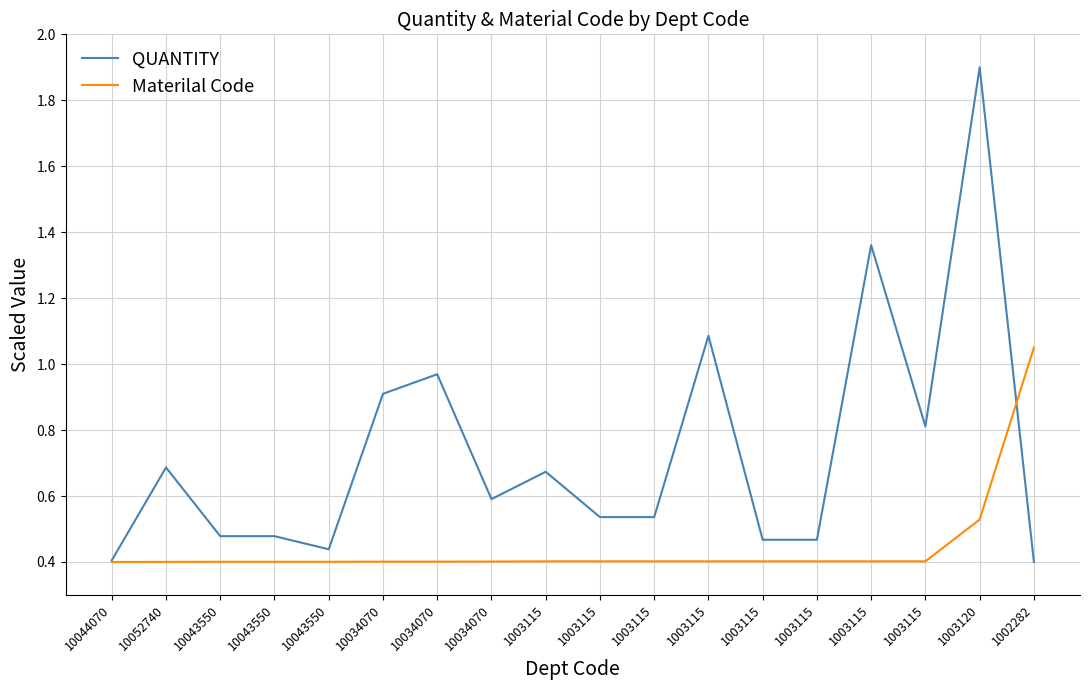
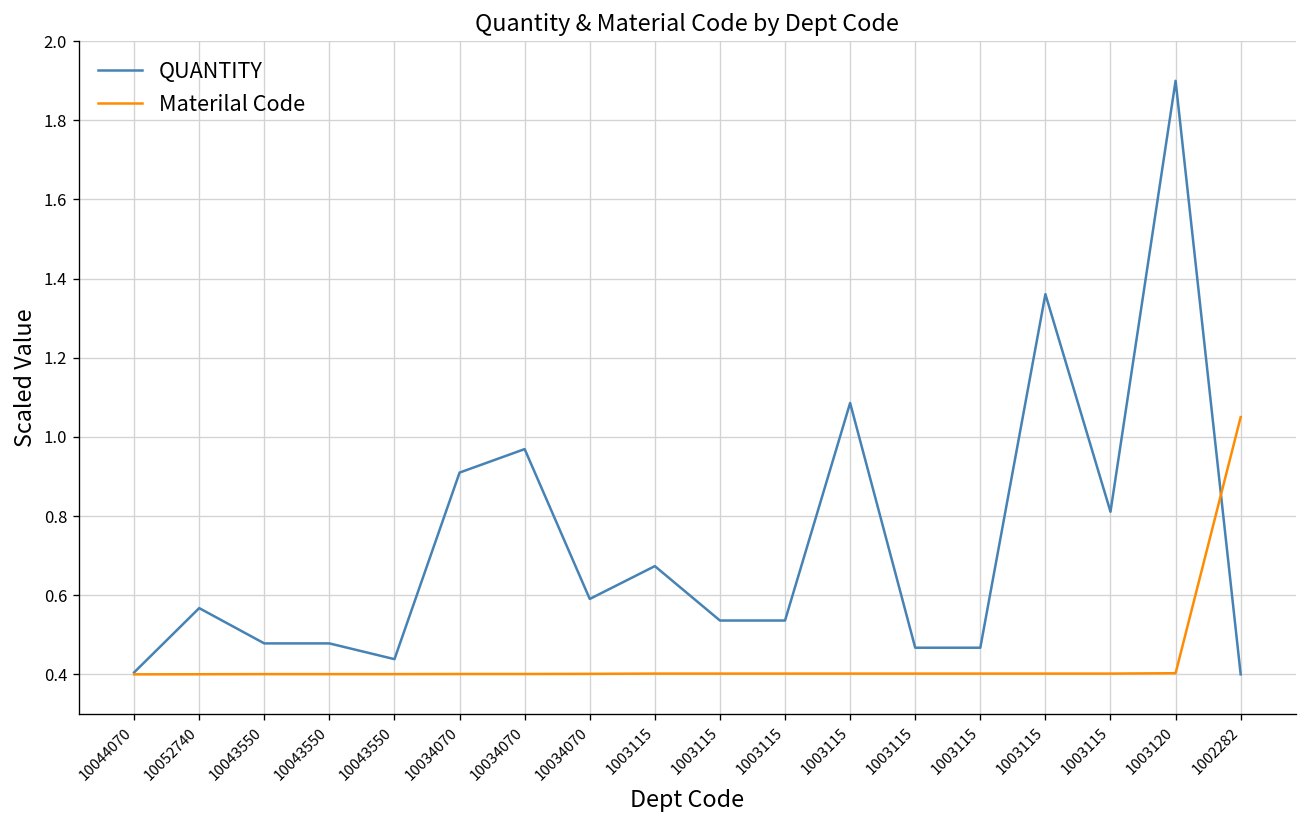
  {
    "QUANTITY": {
-     "10052740": 0.69,
+     "10052740": 0.57,
      "1003120": 1.90,
      "1002282": 0.40
    },
    "Materilal Code": {
      "10052740": 0.40,
-     "1003120": 0.53,
+     "1003120": 0.40,
      "1002282": 1.05
    }
  }
